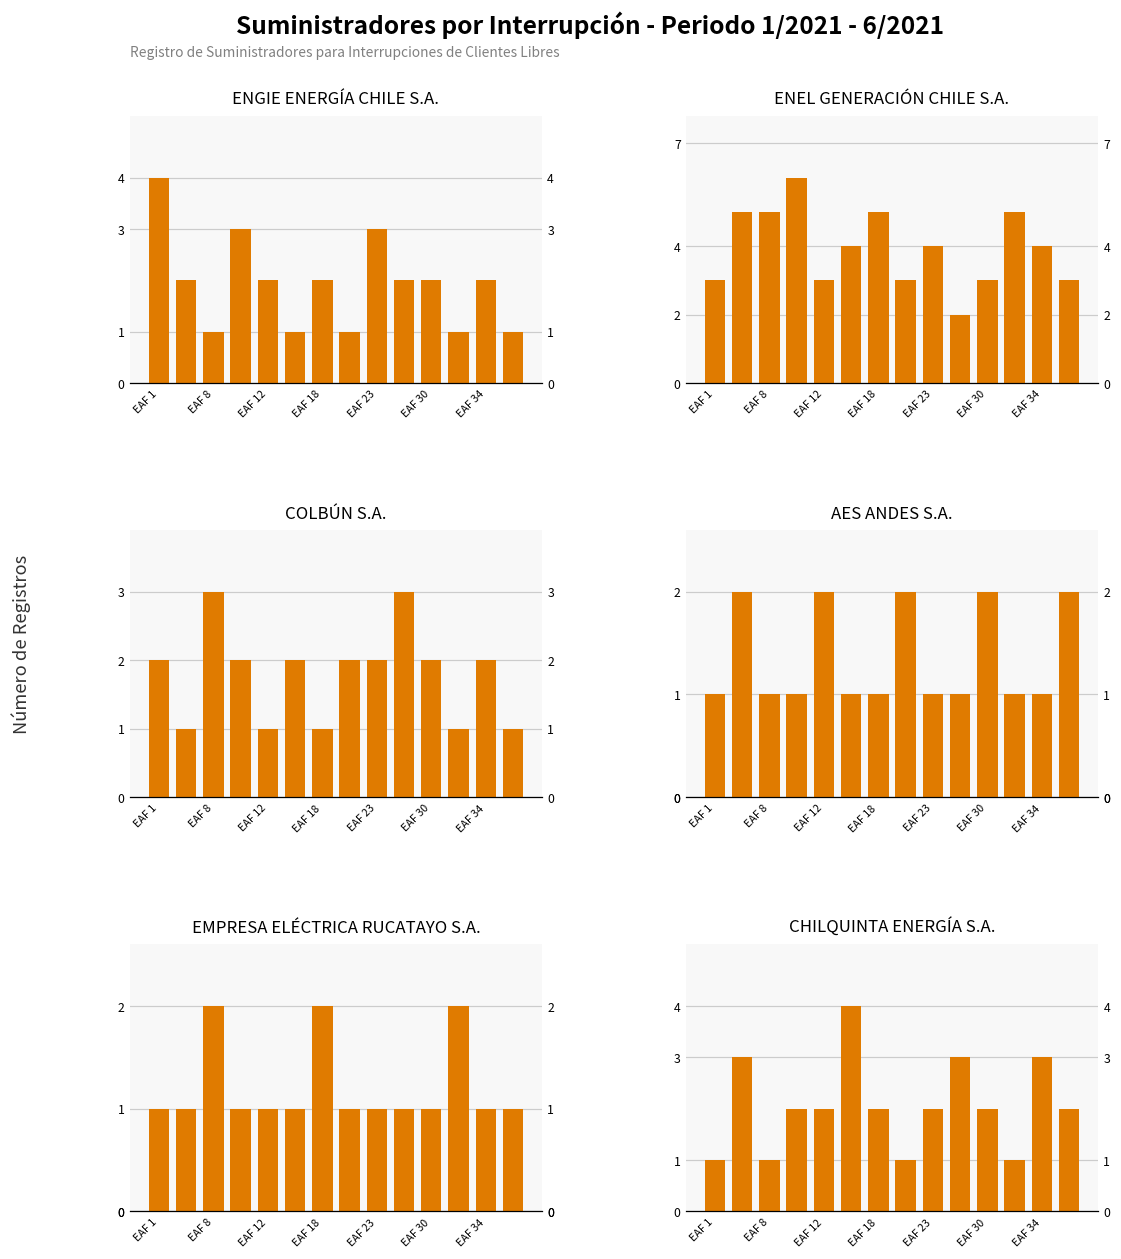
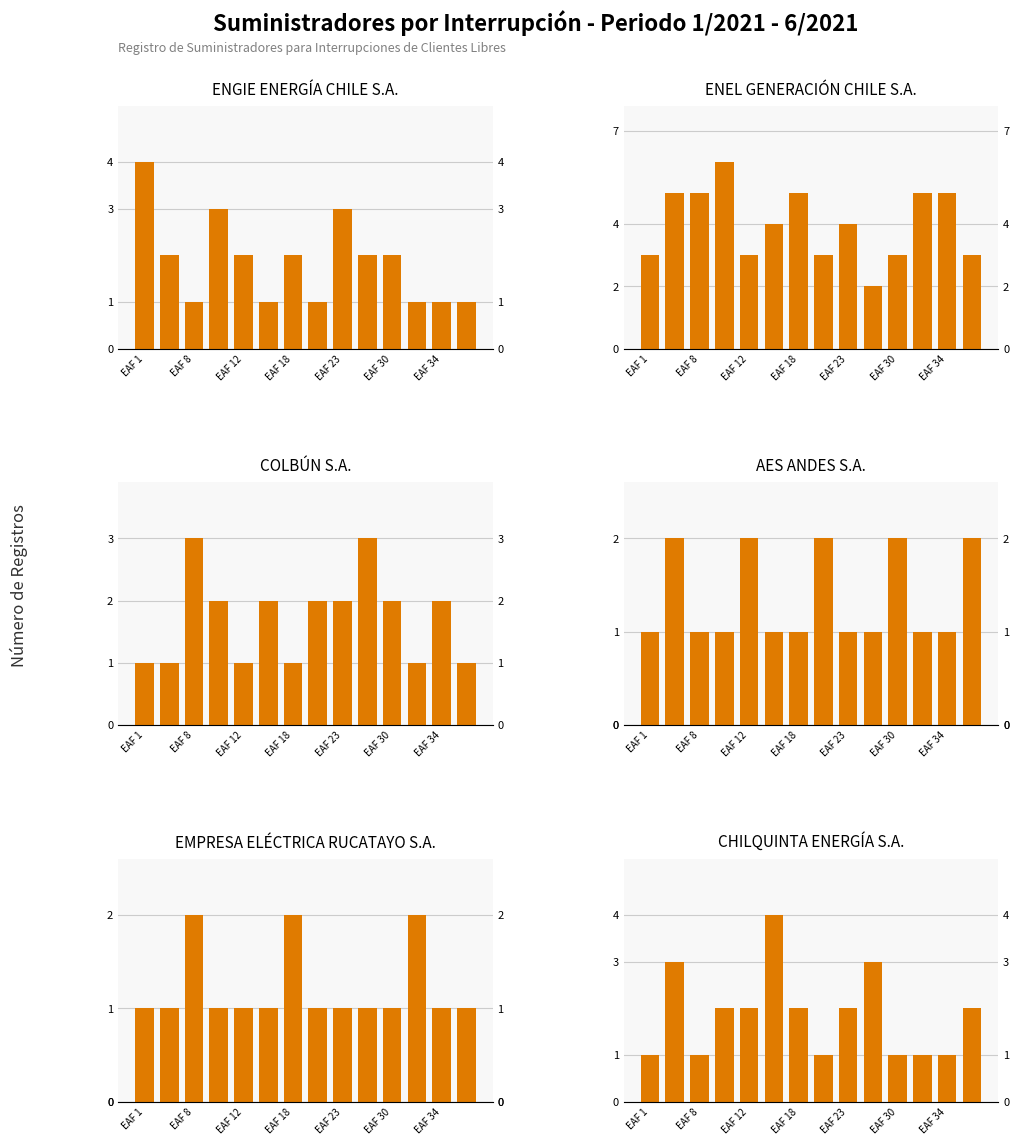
  {
    "ENGIE ENERGÍA CHILE S.A.": {
      "EAF 1": 4,
      "EAF 8": 1,
      "EAF 12": 2,
      "EAF 18": 2,
      "EAF 23": 3,
      "EAF 30": 2,
-     "EAF 34": 2
+     "EAF 34": 1
    },
    "ENEL GENERACIÓN CHILE S.A.": {
      "EAF 1": 3,
      "EAF 8": 5,
      "EAF 12": 3,
      "EAF 18": 5,
      "EAF 23": 4,
      "EAF 30": 3,
-     "EAF 34": 4
+     "EAF 34": 5
    },
    "COLBÚN S.A.": {
-     "EAF 1": 2,
+     "EAF 1": 1,
      "EAF 8": 3,
      "EAF 12": 1,
      "EAF 18": 1,
      "EAF 23": 2,
      "EAF 30": 2,
      "EAF 34": 2
    },
    "CHILQUINTA ENERGÍA S.A.": {
      "EAF 1": 1,
      "EAF 8": 1,
      "EAF 12": 2,
      "EAF 18": 2,
      "EAF 23": 2,
-     "EAF 30": 2,
-     "EAF 34": 3
+     "EAF 30": 1,
+     "EAF 34": 1
    }
  }
